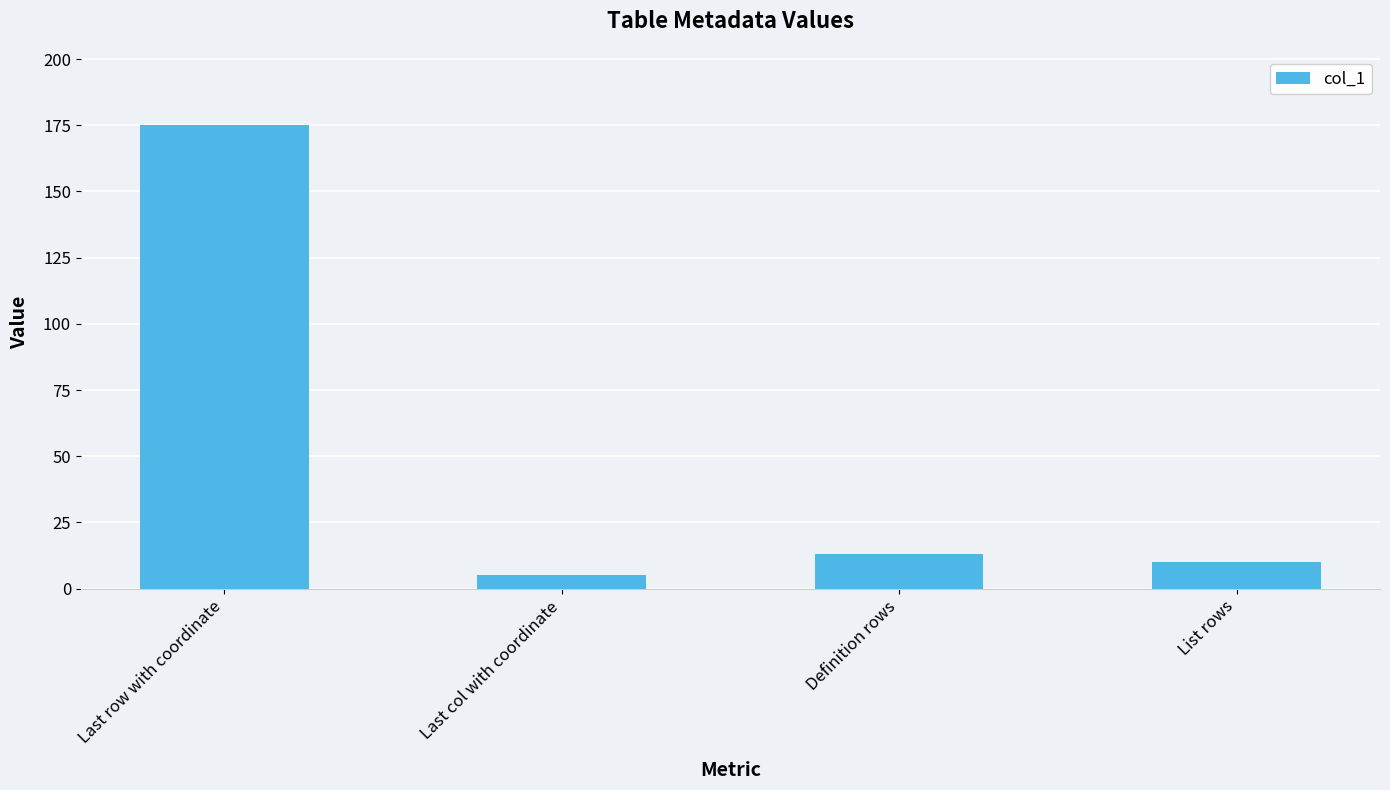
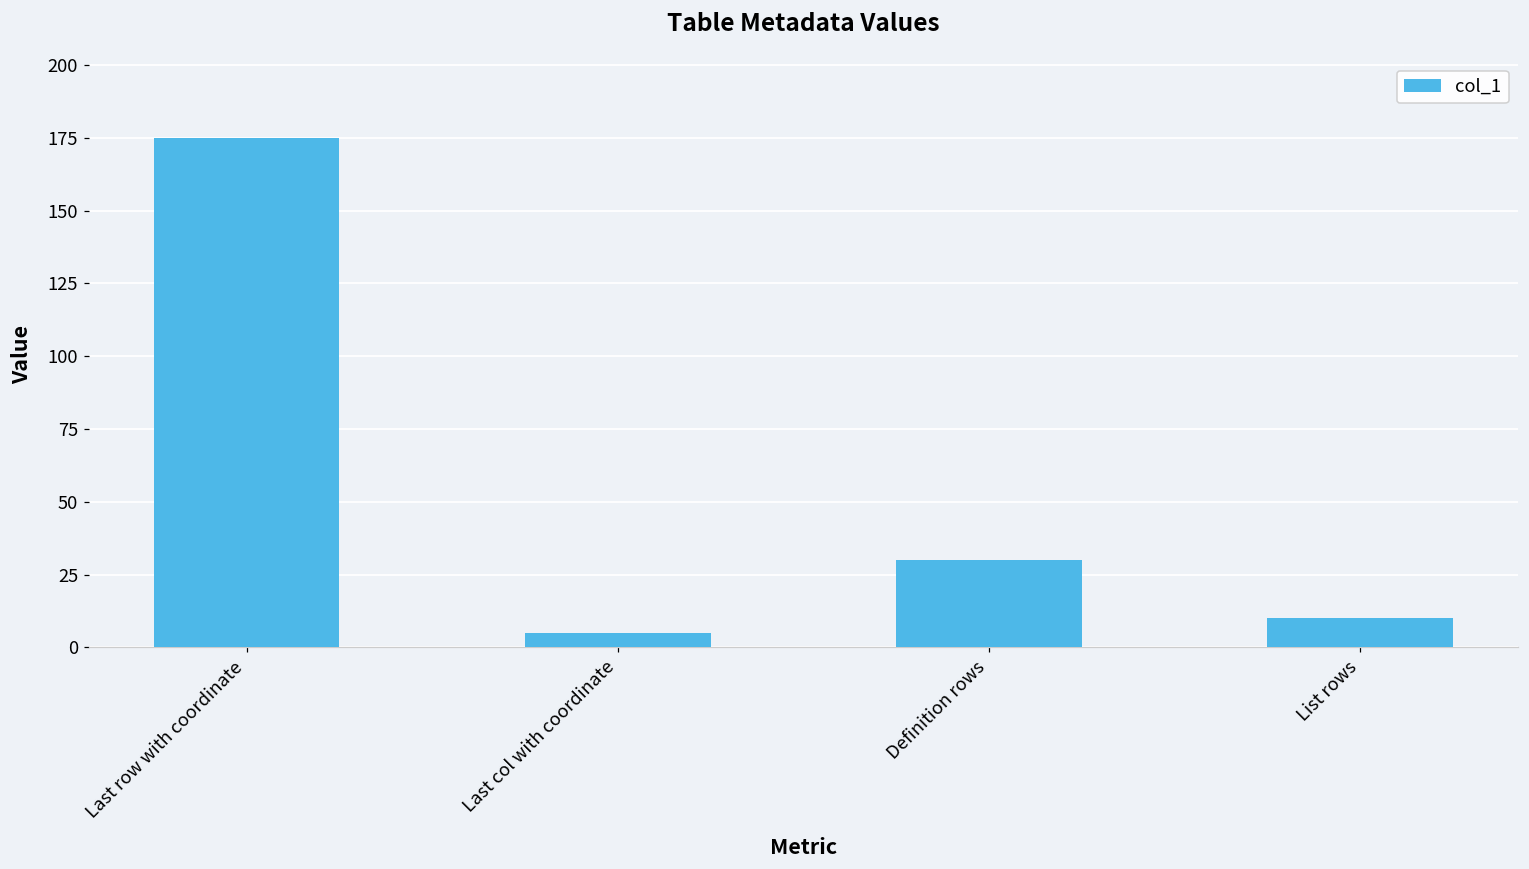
  {
    "Last row with coordinate": 175,
    "Last col with coordinate": 5,
-   "Definition rows": 13,
+   "Definition rows": 30,
    "List rows": 10
  }
